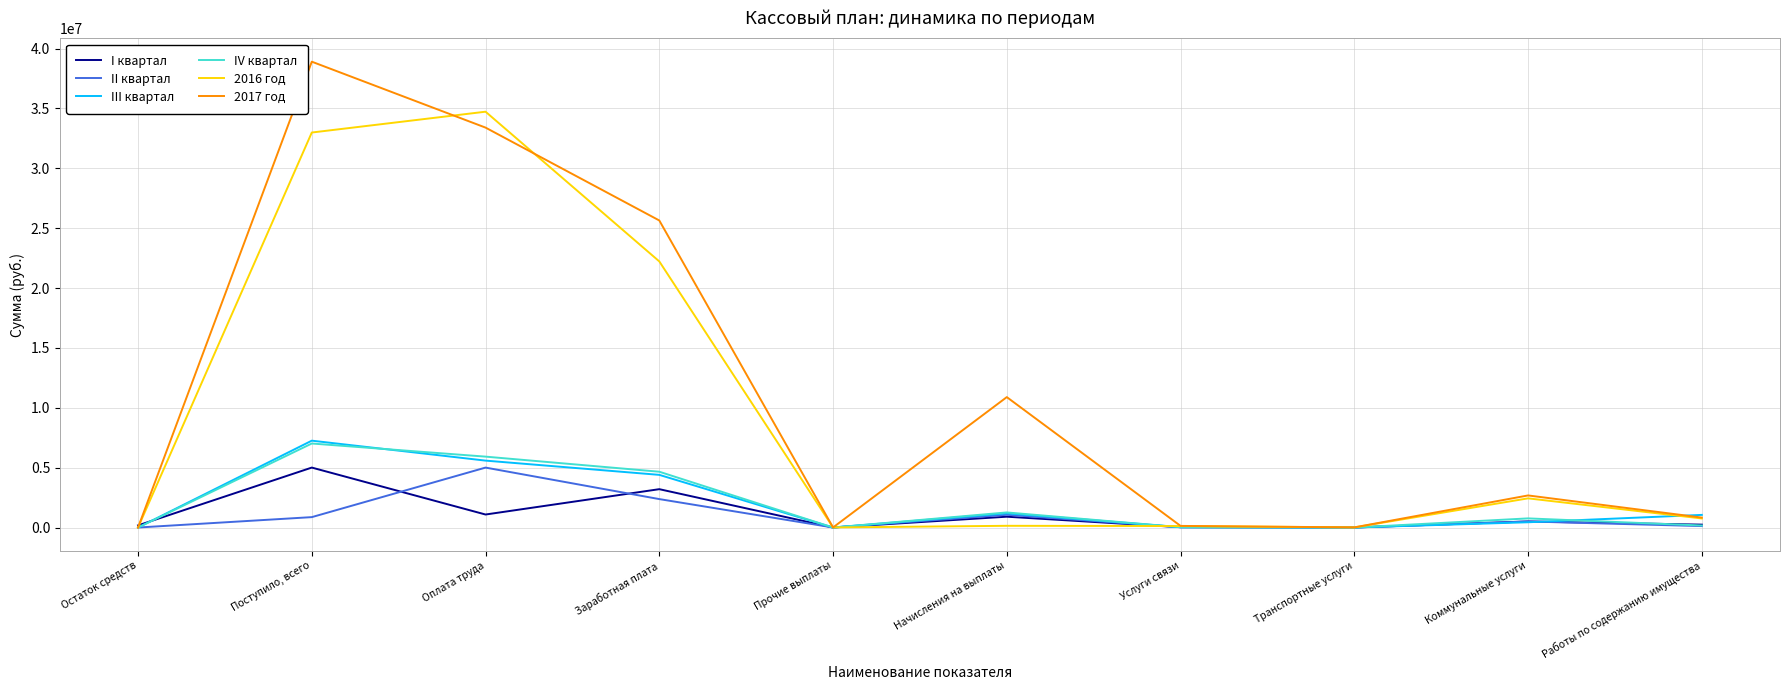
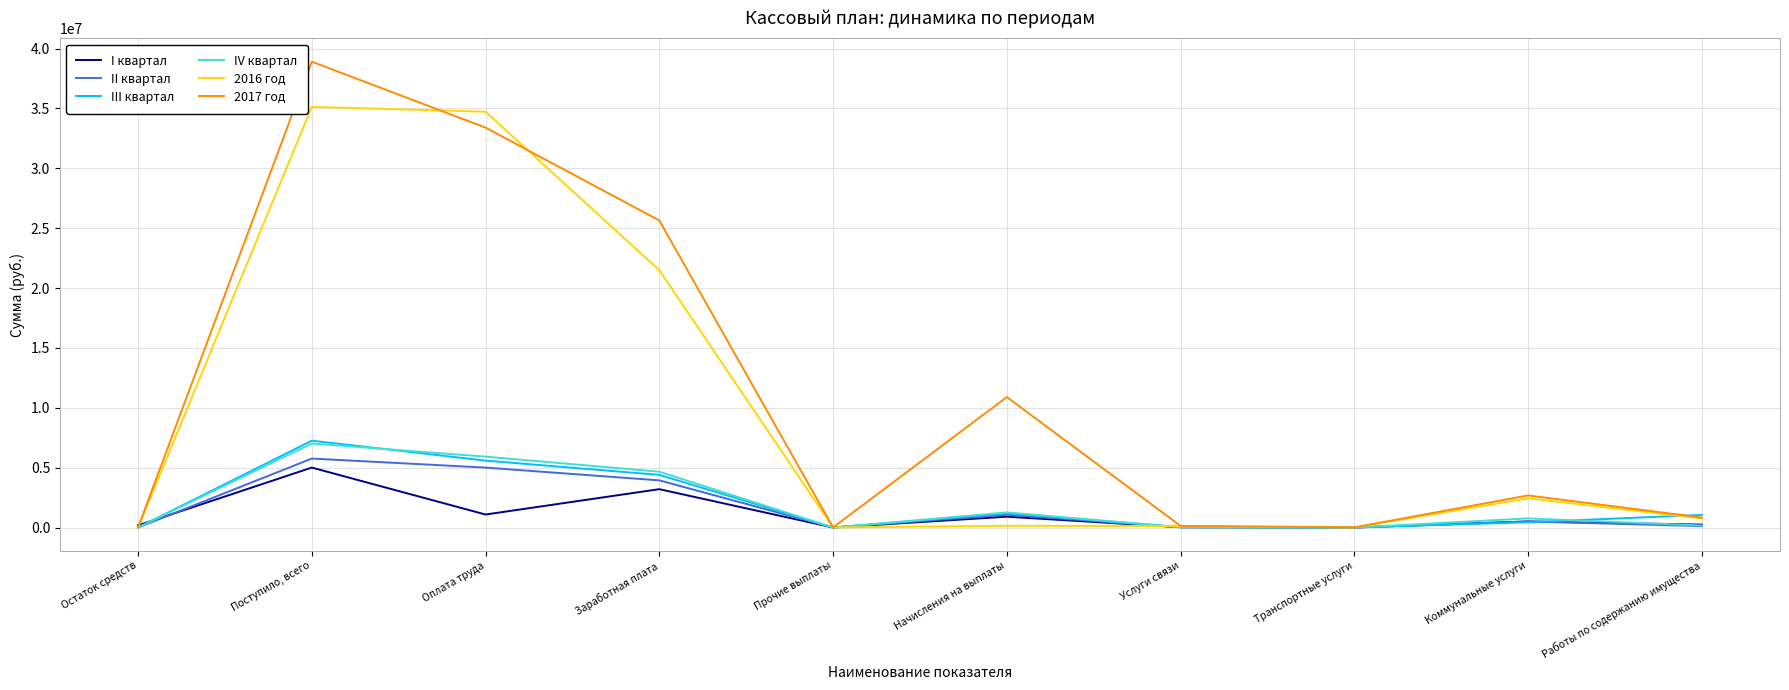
  {
    "I квартал": {
      "Поступило, всего": 5000000,
      "Оплата труда": 1100000,
      "Заработная плата": 3200000
    },
    "II квартал": {
-     "Поступило, всего": 900000,
+     "Поступило, всего": 5800000,
      "Оплата труда": 5000000,
-     "Заработная плата": 2400000
+     "Заработная плата": 3900000
    },
    "III квартал": {
      "Поступило, всего": 7300000,
      "Оплата труда": 5600000,
      "Заработная плата": 4400000,
      "Работы по содержанию имущества": 1100000
    },
    "IV квартал": {
      "Поступило, всего": 7000000,
      "Оплата труда": 5900000,
      "Заработная плата": 4700000,
      "Коммунальные услуги": 800000
    },
    "2016 год": {
-     "Поступило, всего": 33000000,
+     "Поступило, всего": 35100000,
      "Оплата труда": 34700000,
-     "Заработная плата": 22200000,
+     "Заработная плата": 21500000,
      "Начисления на выплаты": 100000,
      "Коммунальные услуги": 2400000
    },
    "2017 год": {
      "Поступило, всего": 38900000,
      "Оплата труда": 33400000,
      "Заработная плата": 25600000,
      "Начисления на выплаты": 10900000,
      "Коммунальные услуги": 2700000
    }
  }
